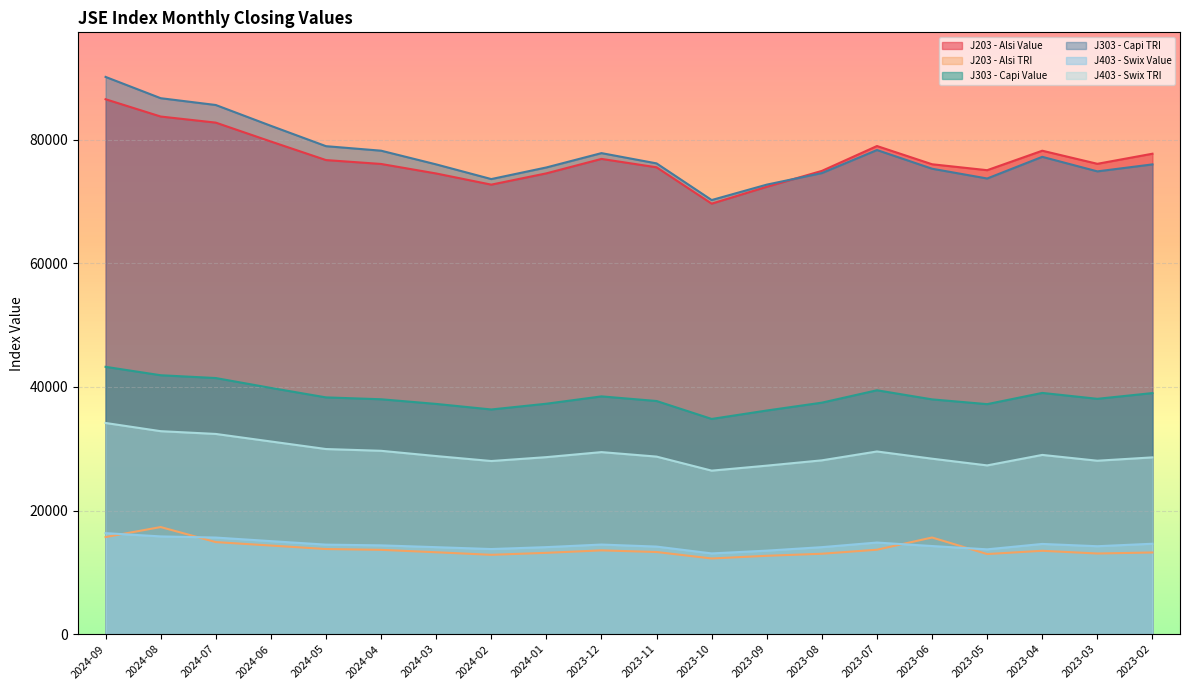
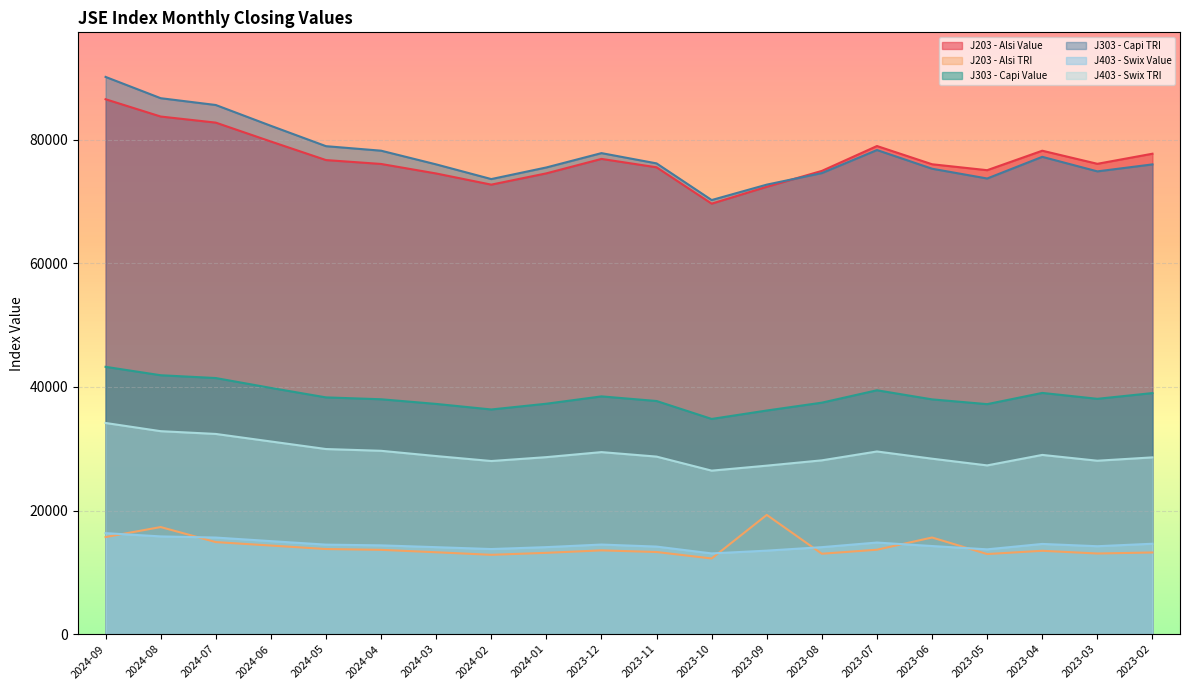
  {
    "J203 - Alsi Value": {
      "2024-09": 87000,
      "2024-08": 84000,
      "2024-07": 83000,
      "2024-06": 80000,
      "2024-05": 77000,
      "2024-04": 76000,
      "2024-03": 75000,
      "2024-02": 73000,
      "2024-01": 75000,
      "2023-12": 77000,
      "2023-11": 76000,
      "2023-10": 70000,
      "2023-07": 79000,
      "2023-06": 76000,
      "2023-05": 75000,
      "2023-04": 78000,
      "2023-03": 76000,
      "2023-02": 78000
    },
    "J203 - Alsi TRI": {
      "2024-09": 16000,
      "2024-08": 17000,
      "2024-07": 15000,
      "2024-06": 14000,
      "2024-05": 14000,
      "2024-04": 14000,
      "2024-03": 13000,
      "2024-02": 13000,
      "2024-01": 13000,
      "2023-12": 14000,
      "2023-11": 13000,
      "2023-10": 12000,
-     "2023-09": 13000,
+     "2023-09": 19000,
      "2023-08": 13000,
      "2023-07": 14000,
      "2023-06": 16000,
      "2023-05": 13000,
      "2023-04": 13000,
      "2023-03": 13000,
      "2023-02": 13000
    }
  }
